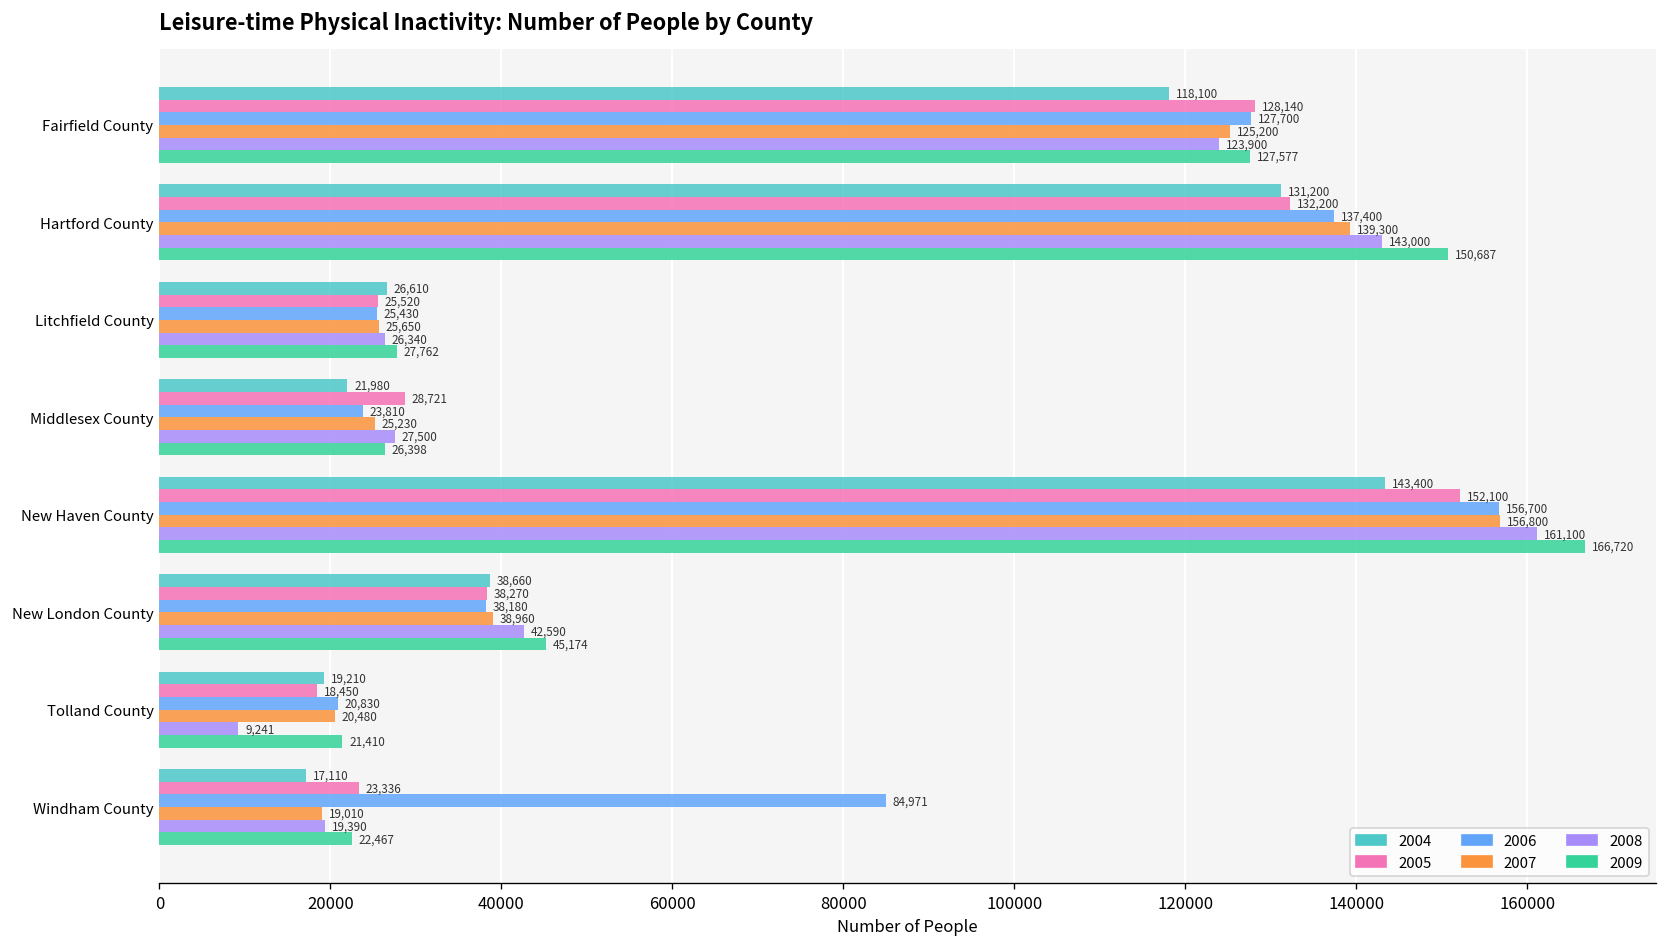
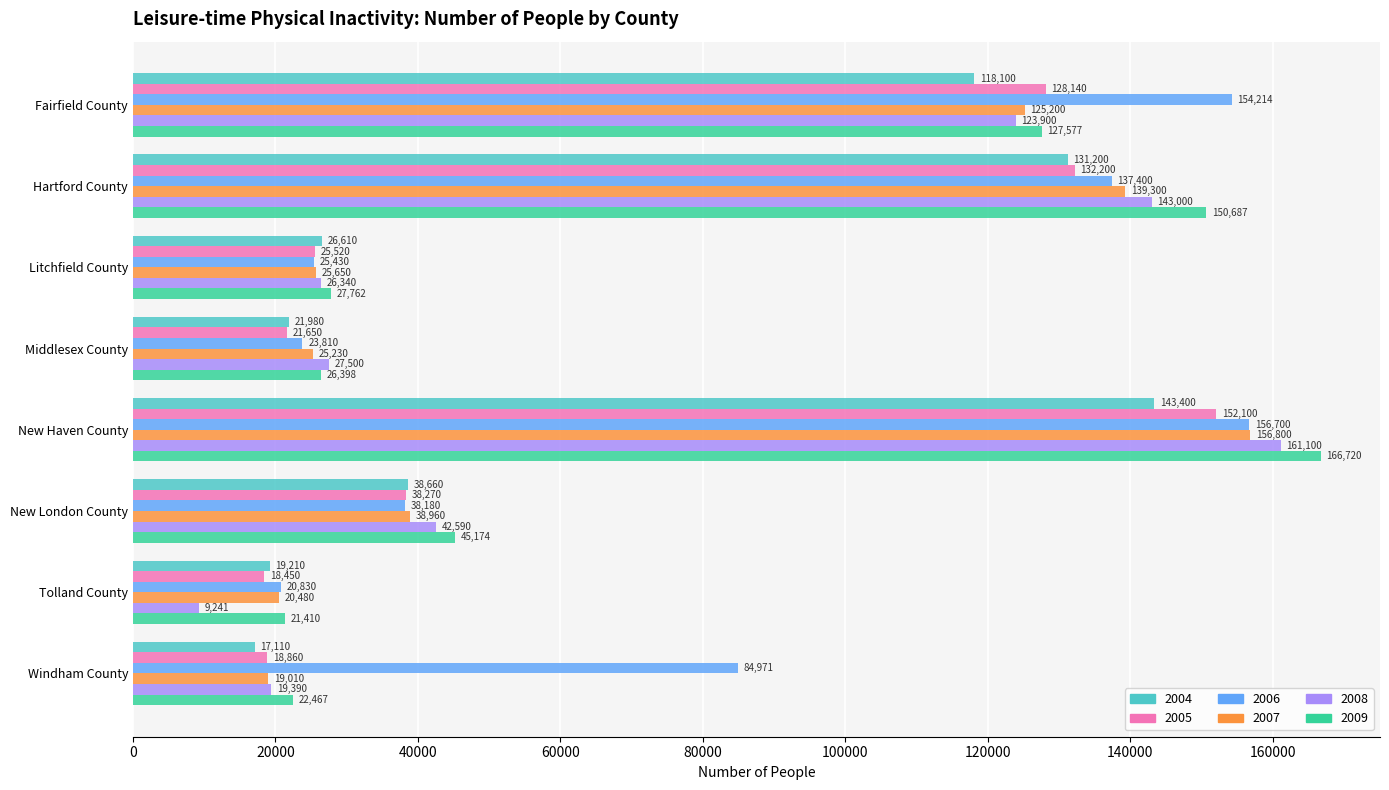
  {
    "2005": {
      "Fairfield County": "128,140",
      "Hartford County": "132,200",
      "Litchfield County": "25,520",
-     "Middlesex County": "28,721",
+     "Middlesex County": "21,650",
      "New Haven County": "152,100",
      "New London County": "38,270",
      "Tolland County": "18,450",
-     "Windham County": "23,336"
+     "Windham County": "18,860"
    },
    "2006": {
-     "Fairfield County": "127,700",
+     "Fairfield County": "154,214",
      "Hartford County": "137,400",
      "Litchfield County": "25,430",
      "Middlesex County": "23,810",
      "New Haven County": "156,700",
      "New London County": "38,180",
      "Tolland County": "20,830",
      "Windham County": "84,971"
    },
    "2007": {
      "Fairfield County": "125,200",
      "Hartford County": "139,300",
      "Litchfield County": "25,650",
      "Middlesex County": "25,230",
      "New Haven County": "156,800",
      "New London County": "38,960",
      "Tolland County": "20,480",
      "Windham County": "19,010"
    },
    "2008": {
      "Fairfield County": "123,900",
      "Hartford County": "143,000",
      "Litchfield County": "26,340",
      "Middlesex County": "27,500",
      "New Haven County": "161,100",
      "New London County": "42,590",
      "Tolland County": "9,241",
      "Windham County": "19,390"
    }
  }
